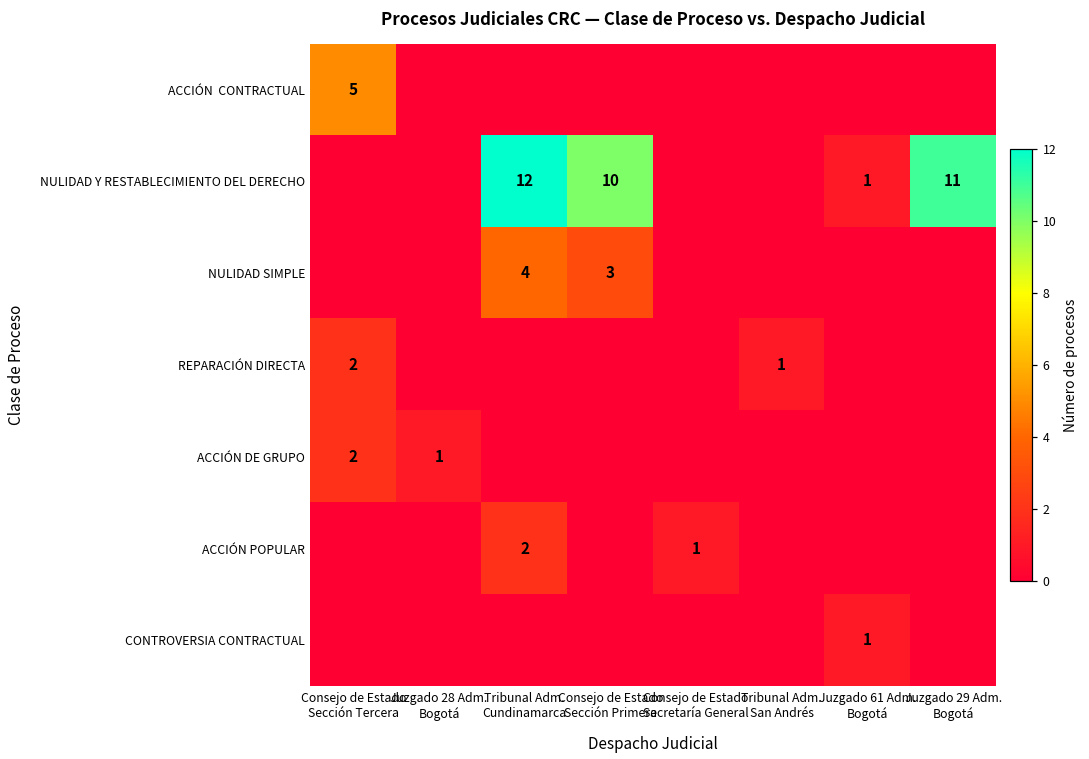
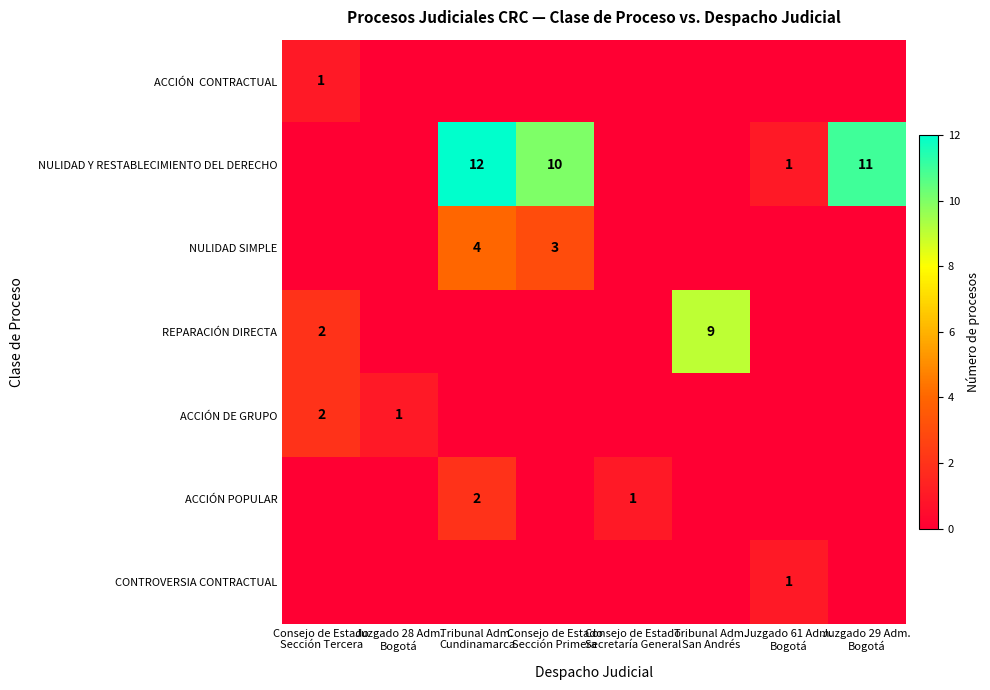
  {
    "ACCIÓN CONTRACTUAL": {
-     "Consejo de Estado Sección Tercera": 5
+     "Consejo de Estado Sección Tercera": 1
    },
    "NULIDAD Y RESTABLECIMIENTO DEL DERECHO": {
      "Tribunal Adm. Cundinamarca": 12,
      "Juzgado 61 Adm. Bogotá": 1,
      "Juzgado 29 Adm. Bogotá": 11
    },
    "NULIDAD SIMPLE": {
      "Tribunal Adm. Cundinamarca": 4
    },
    "REPARACIÓN DIRECTA": {
      "Consejo de Estado Sección Tercera": 2,
-     "Tribunal Adm. San Andrés": 1
+     "Tribunal Adm. San Andrés": 9
    },
    "ACCIÓN DE GRUPO": {
      "Consejo de Estado Sección Tercera": 2,
      "Juzgado 28 Adm. Bogotá": 1
    },
    "ACCIÓN POPULAR": {
      "Tribunal Adm. Cundinamarca": 2
    },
    "CONTROVERSIA CONTRACTUAL": {
      "Juzgado 61 Adm. Bogotá": 1
    }
  }
